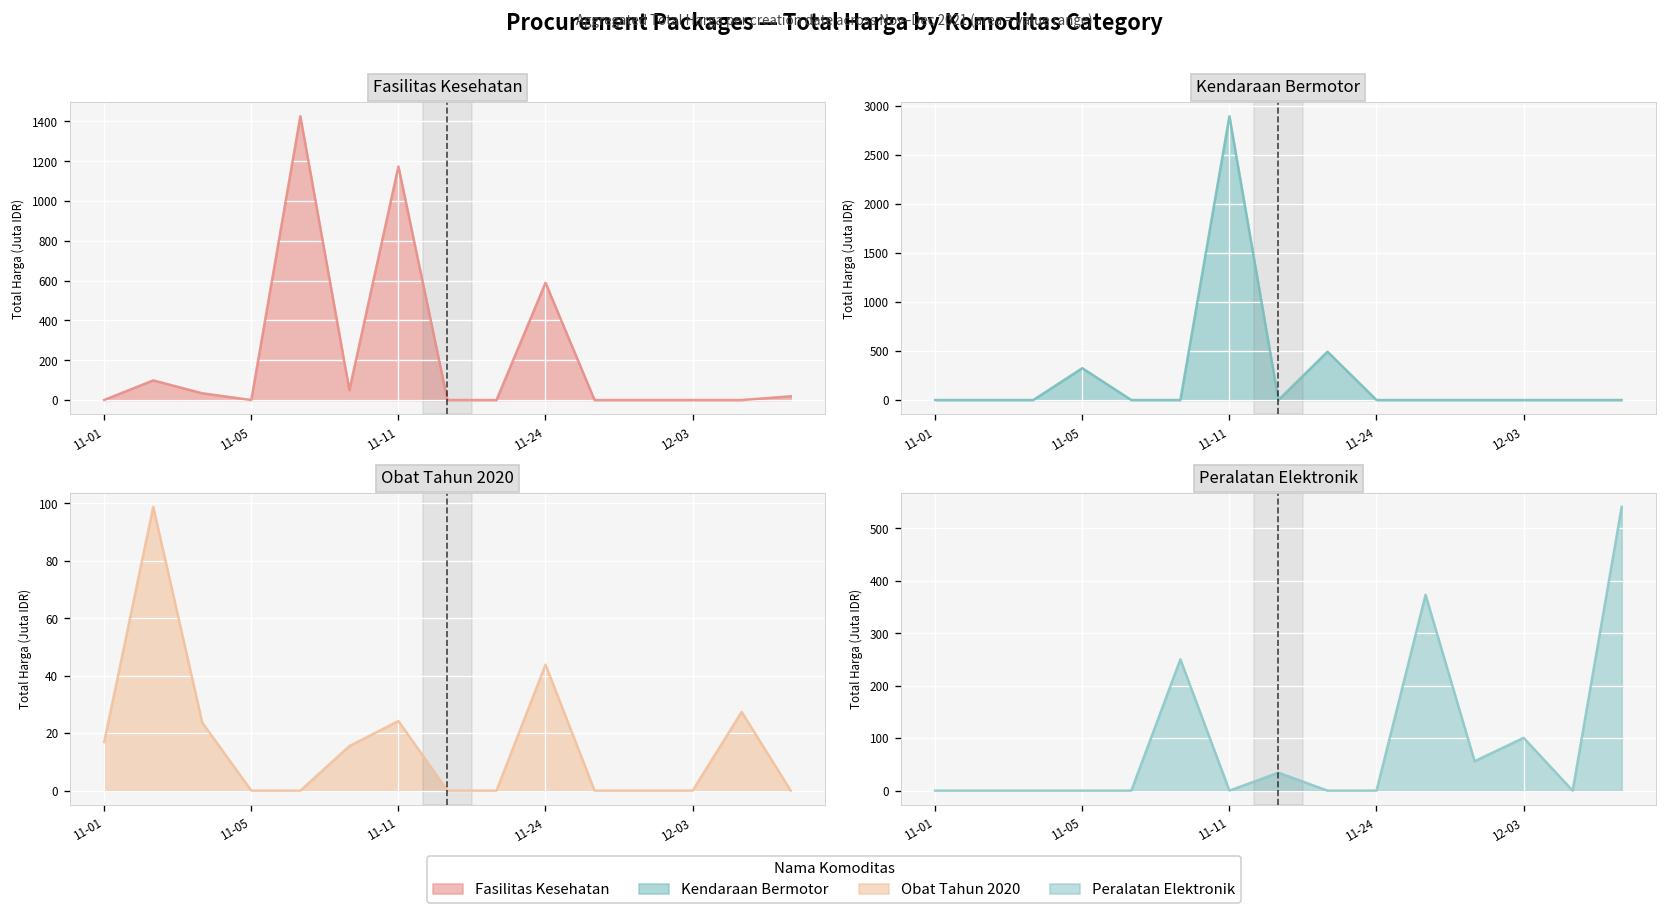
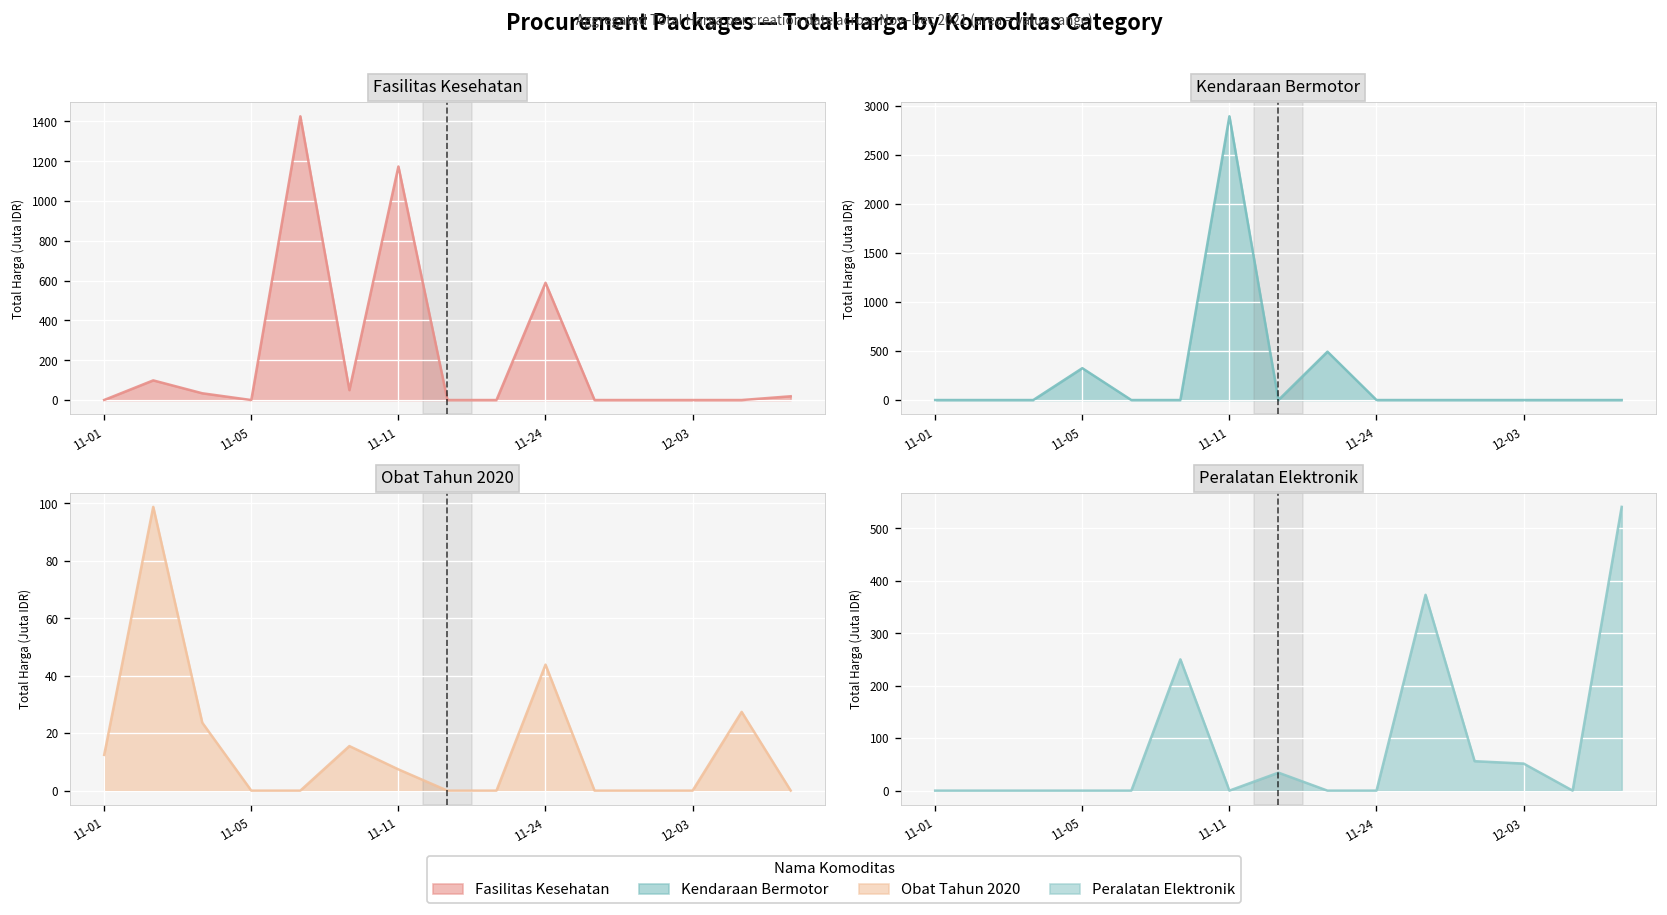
  {
    "Fasilitas Kesehatan": {
      "11-01": 0,
      "11-05": 0,
      "11-11": 1170,
      "11-24": 590,
      "12-03": 0
    },
    "Kendaraan Bermotor": {
      "11-01": 0,
      "11-05": 300,
      "11-11": 2900,
      "11-24": 0,
      "12-03": 0
    },
    "Obat Tahun 2020": {
-     "11-01": 17,
+     "11-01": 12,
      "11-05": 0,
-     "11-11": 24,
+     "11-11": 7,
      "11-24": 44,
      "12-03": 0
    },
    "Peralatan Elektronik": {
      "11-01": 0,
      "11-05": 0,
      "11-11": 0,
      "11-24": 0,
-     "12-03": 100
+     "12-03": 50
    }
  }
